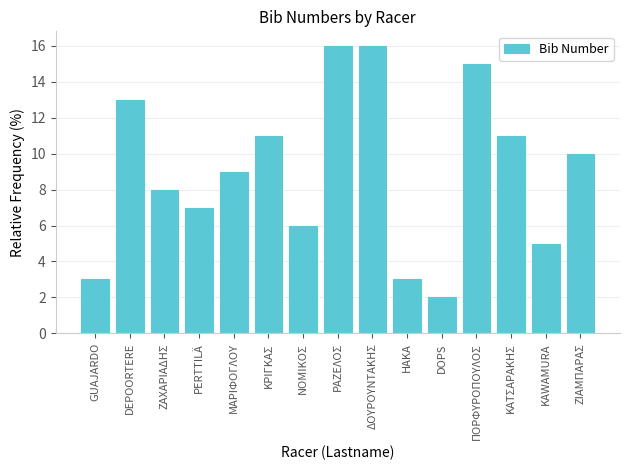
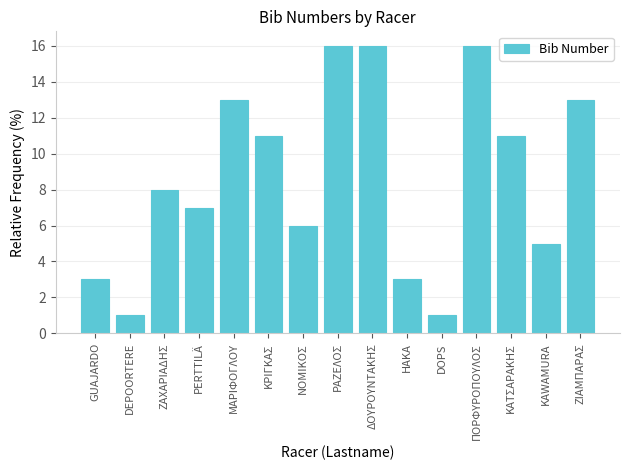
  {
    "GUAJARDO": 3,
-   "DEPOORTERE": 13,
+   "DEPOORTERE": 1,
    "ΖΑΧΑΡΙΑΔΗΣ": 8,
    "PERTTILÄ": 7,
-   "ΜΑΡΙΦΟΓΛΟΥ": 9,
+   "ΜΑΡΙΦΟΓΛΟΥ": 13,
    "ΚΡΙΓΚΑΣ": 11,
    "ΝΟΜΙΚΟΣ": 6,
    "ΡΑΖΕΛΟΣ": 16,
    "ΔΟΥΡΟΥΝΤΑΚΗΣ": 16,
    "HAKA": 3,
-   "DOPS": 2,
-   "ΠΟΡΦΥΡΟΠΟΥΛΟΣ": 15,
+   "DOPS": 1,
+   "ΠΟΡΦΥΡΟΠΟΥΛΟΣ": 16,
    "ΚΑΤΣΑΡΑΚΗΣ": 11,
    "KAWAMURA": 5,
-   "ΖΙΑΜΠΑΡΑΣ": 10
+   "ΖΙΑΜΠΑΡΑΣ": 13
  }
